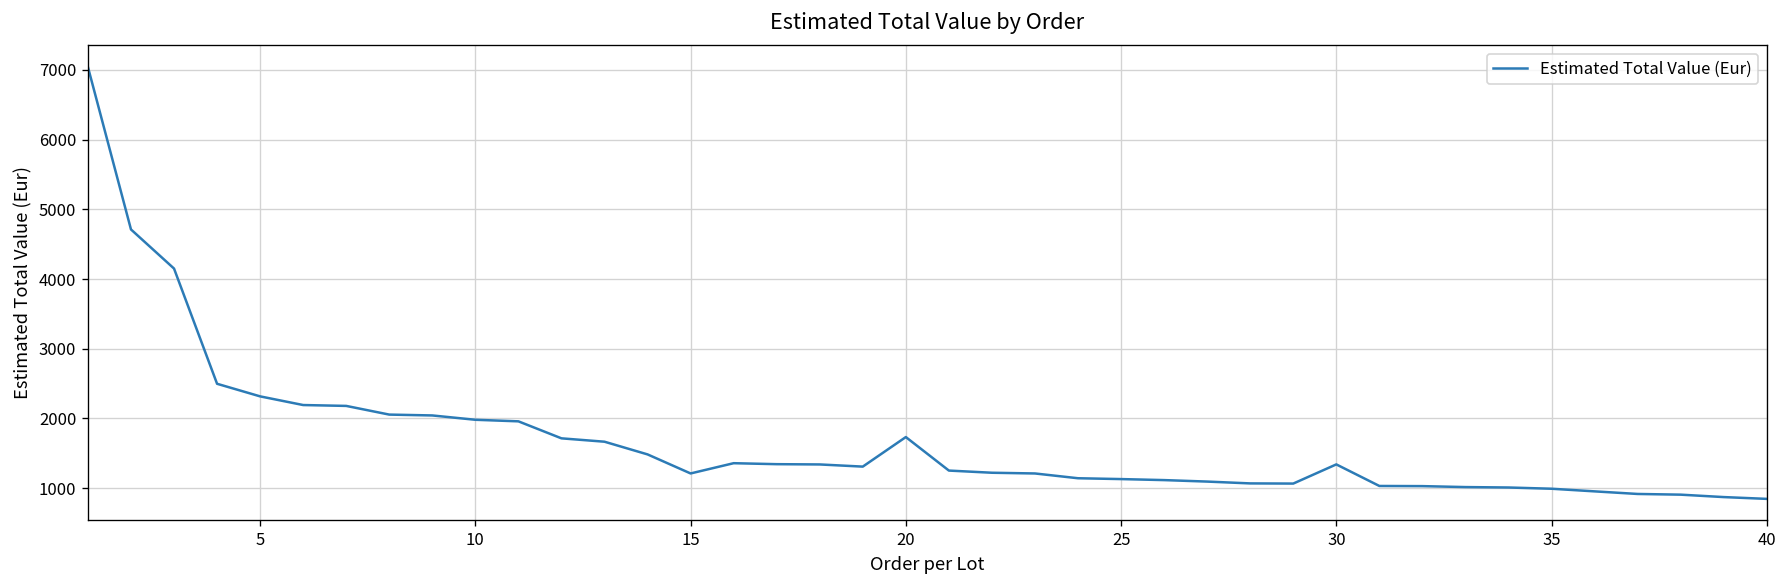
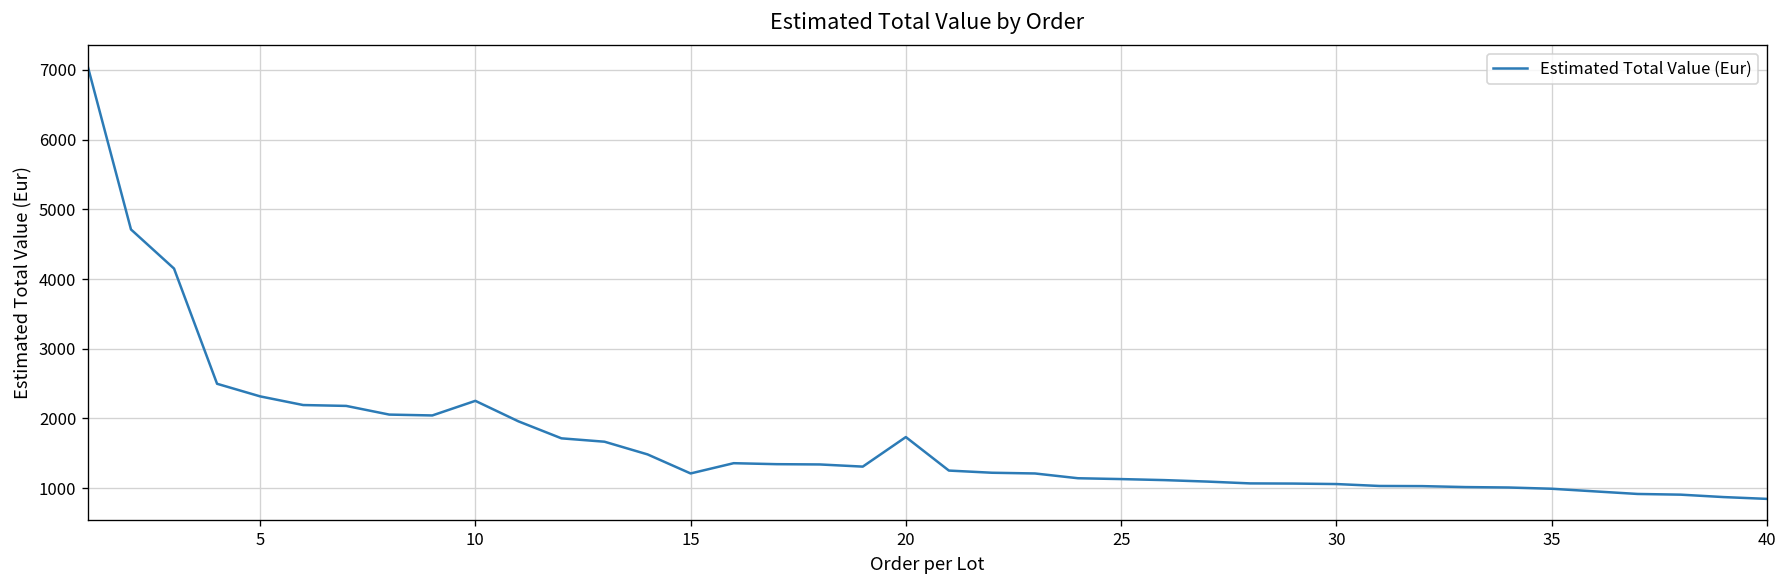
  {
    "5": 2300,
-   "10": 2000,
+   "10": 2300,
    "15": 1200,
    "20": 1700,
    "25": 1100,
-   "30": 1300,
+   "30": 1100,
    "35": 1000,
    "40": 800
  }
